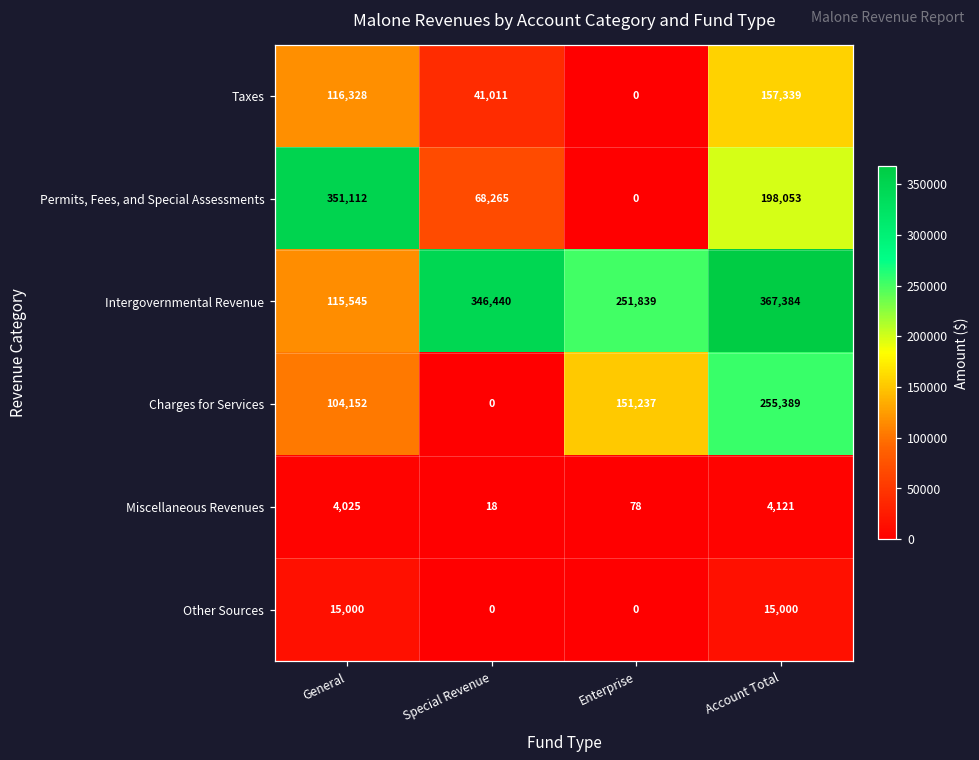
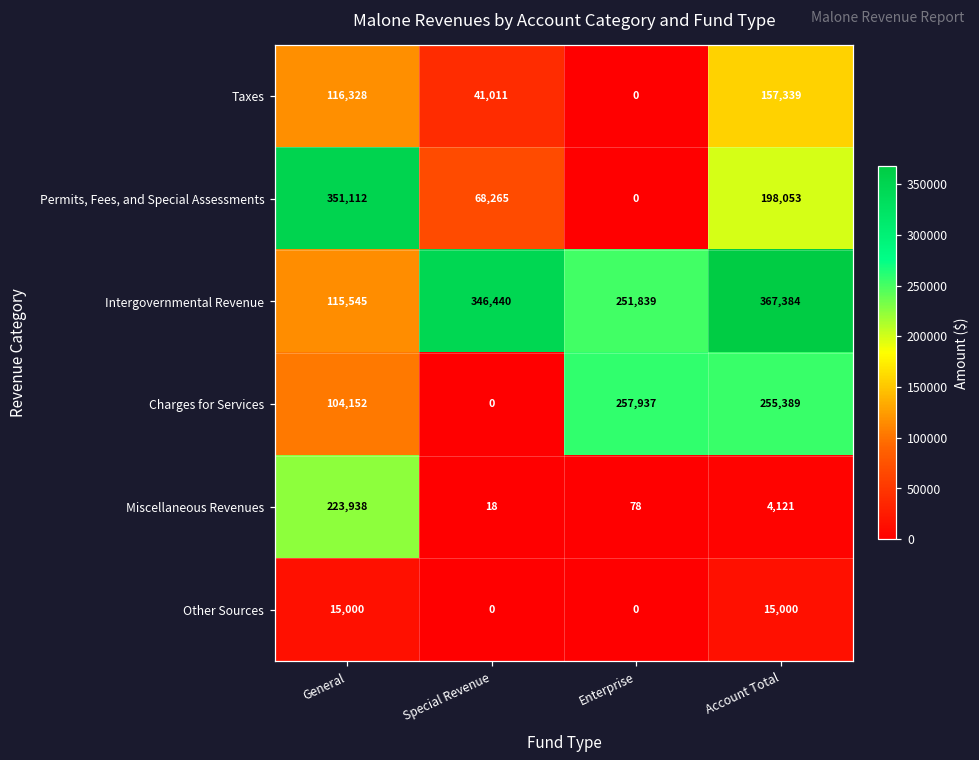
  {
    "Taxes": {
      "General": "116,328",
      "Special Revenue": "41,011",
      "Enterprise": "0",
      "Account Total": "157,339"
    },
    "Permits, Fees, and Special Assessments": {
      "General": "351,112",
      "Special Revenue": "68,265",
      "Enterprise": "0",
      "Account Total": "198,053"
    },
    "Intergovernmental Revenue": {
      "General": "115,545",
      "Special Revenue": "346,440",
      "Enterprise": "251,839",
      "Account Total": "367,384"
    },
    "Charges for Services": {
      "General": "104,152",
      "Special Revenue": "0",
-     "Enterprise": "151,237",
+     "Enterprise": "257,937",
      "Account Total": "255,389"
    },
    "Miscellaneous Revenues": {
-     "General": "4,025",
+     "General": "223,938",
      "Special Revenue": "18",
      "Enterprise": "78",
      "Account Total": "4,121"
    },
    "Other Sources": {
      "General": "15,000",
      "Special Revenue": "0",
      "Enterprise": "0",
      "Account Total": "15,000"
    }
  }
